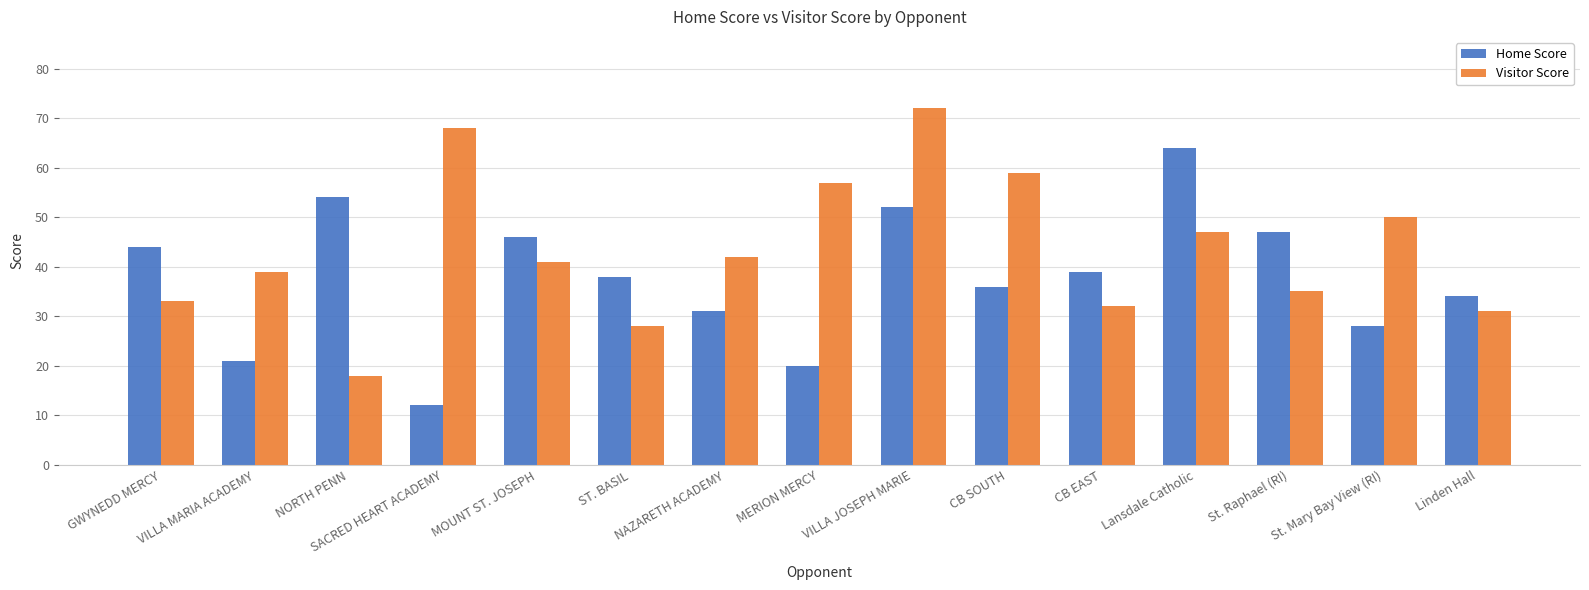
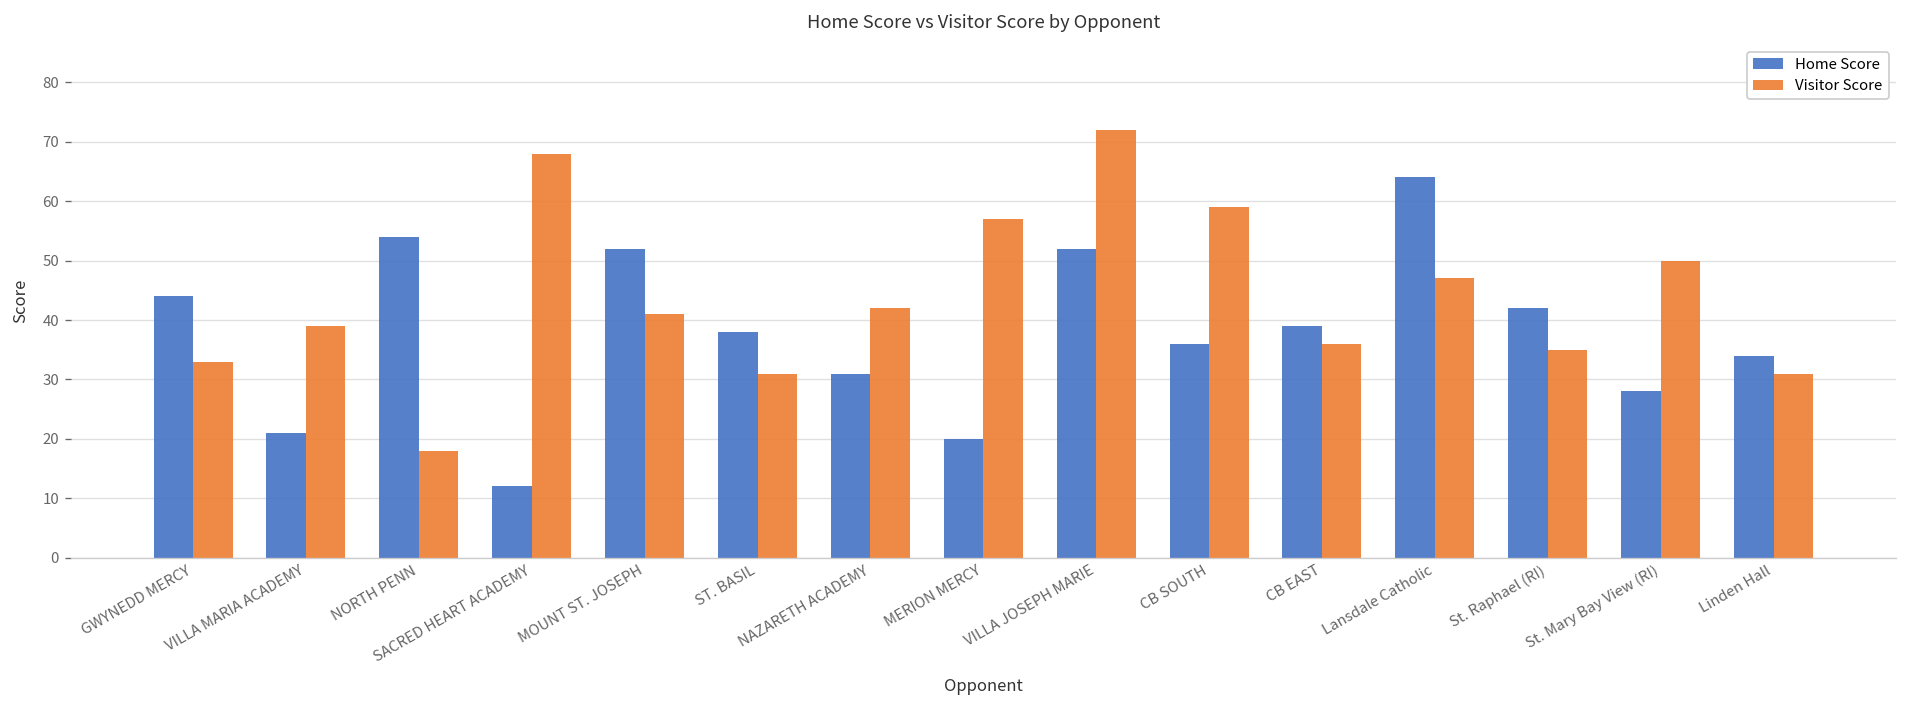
  {
    "Home Score": {
      "GWYNEDD MERCY": 44,
      "VILLA MARIA ACADEMY": 21,
      "NORTH PENN": 54,
      "SACRED HEART ACADEMY": 12,
-     "MOUNT ST. JOSEPH": 46,
+     "MOUNT ST. JOSEPH": 52,
      "ST. BASIL": 38,
      "NAZARETH ACADEMY": 31,
      "MERION MERCY": 20,
      "VILLA JOSEPH MARIE": 52,
      "CB SOUTH": 36,
      "CB EAST": 39,
      "Lansdale Catholic": 64,
-     "St. Raphael (RI)": 47,
+     "St. Raphael (RI)": 42,
      "St. Mary Bay View (RI)": 28,
      "Linden Hall": 34
    },
    "Visitor Score": {
      "GWYNEDD MERCY": 33,
      "VILLA MARIA ACADEMY": 39,
      "NORTH PENN": 18,
      "SACRED HEART ACADEMY": 68,
      "MOUNT ST. JOSEPH": 41,
-     "ST. BASIL": 28,
+     "ST. BASIL": 31,
      "NAZARETH ACADEMY": 42,
      "MERION MERCY": 57,
      "VILLA JOSEPH MARIE": 72,
      "CB SOUTH": 59,
-     "CB EAST": 32,
+     "CB EAST": 36,
      "Lansdale Catholic": 47,
      "St. Raphael (RI)": 35,
      "St. Mary Bay View (RI)": 50,
      "Linden Hall": 31
    }
  }
